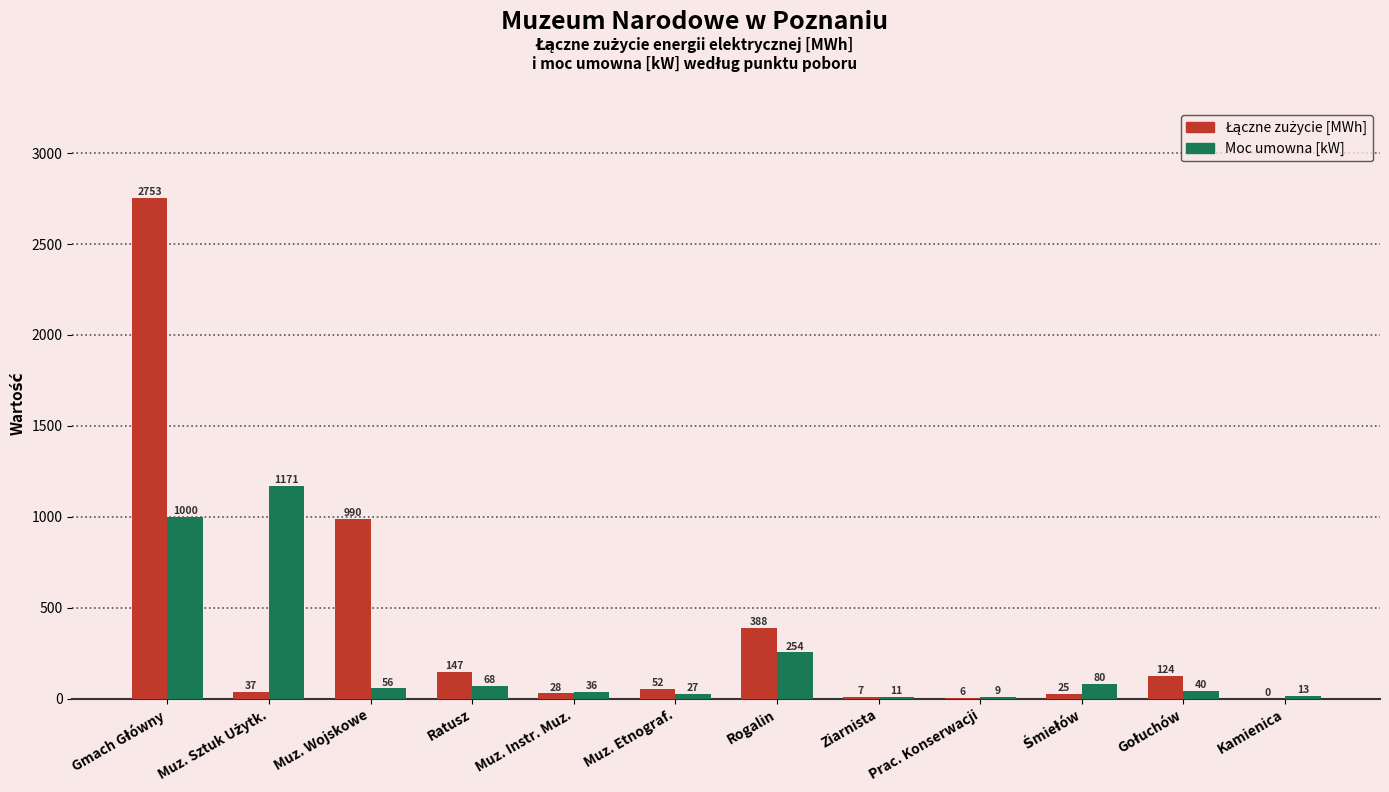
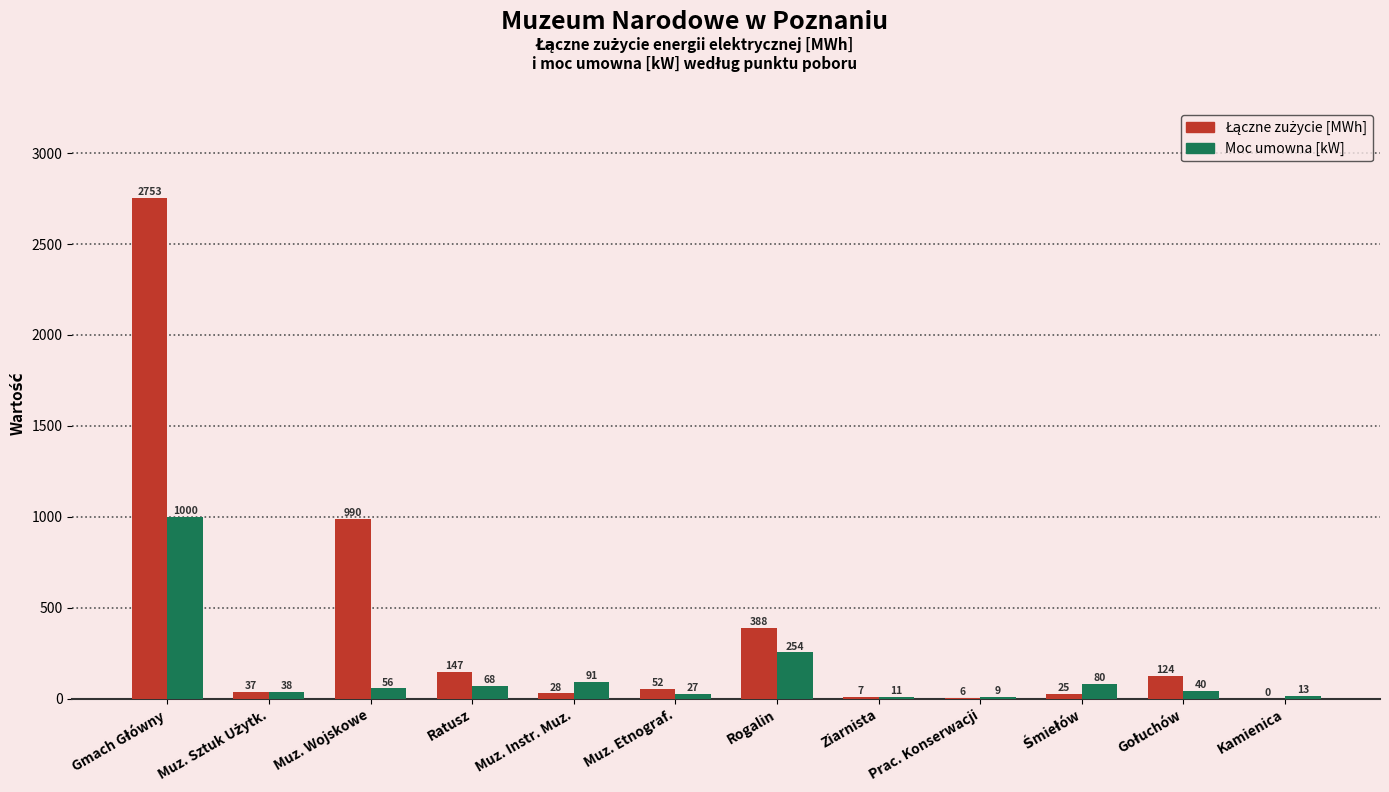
  {
    "Łączne zużycie [MWh]": {
      "Gmach Główny": 2753,
      "Muz. Sztuk Użytk.": 37,
      "Muz. Wojskowe": 990,
      "Ratusz": 147,
      "Muz. Instr. Muz.": 28,
      "Muz. Etnograf.": 52,
      "Rogalin": 388,
      "Ziarnista": 7,
      "Prac. Konserwacji": 6,
      "Śmiełów": 25,
      "Gołuchów": 124,
      "Kamienica": 0
    },
    "Moc umowna [kW]": {
      "Gmach Główny": 1000,
-     "Muz. Sztuk Użytk.": 1171,
+     "Muz. Sztuk Użytk.": 38,
      "Muz. Wojskowe": 56,
      "Ratusz": 68,
-     "Muz. Instr. Muz.": 36,
+     "Muz. Instr. Muz.": 91,
      "Muz. Etnograf.": 27,
      "Rogalin": 254,
      "Ziarnista": 11,
      "Prac. Konserwacji": 9,
      "Śmiełów": 80,
      "Gołuchów": 40,
      "Kamienica": 13
    }
  }
